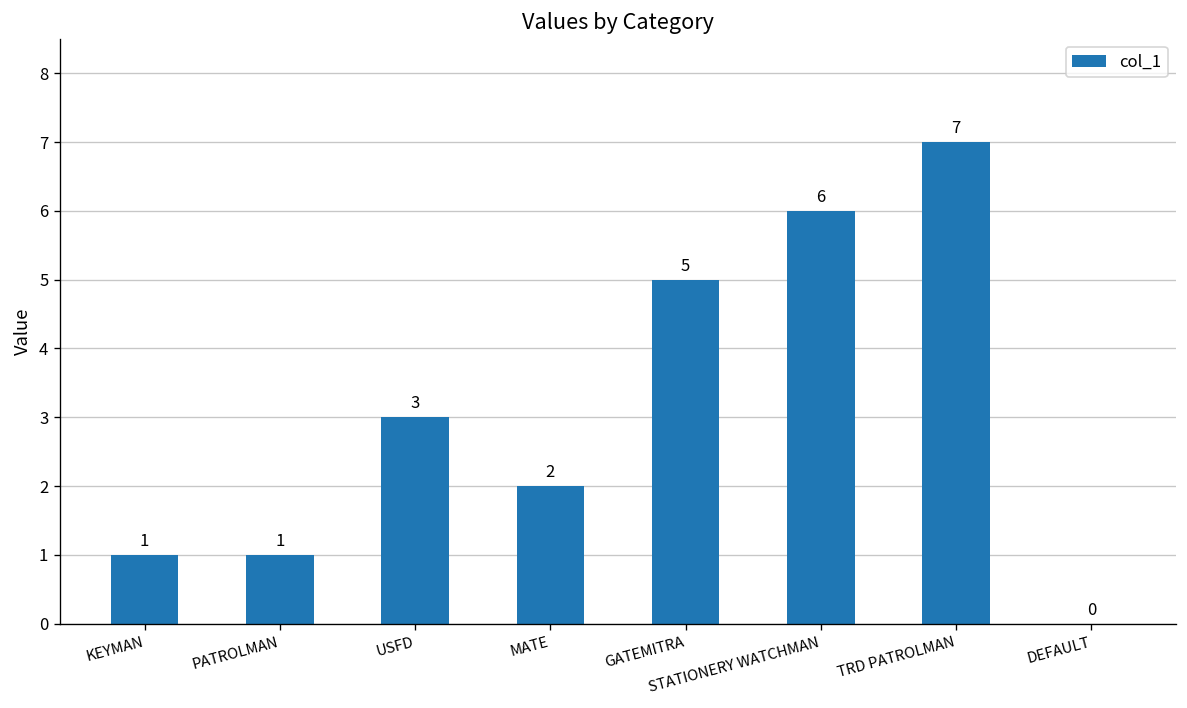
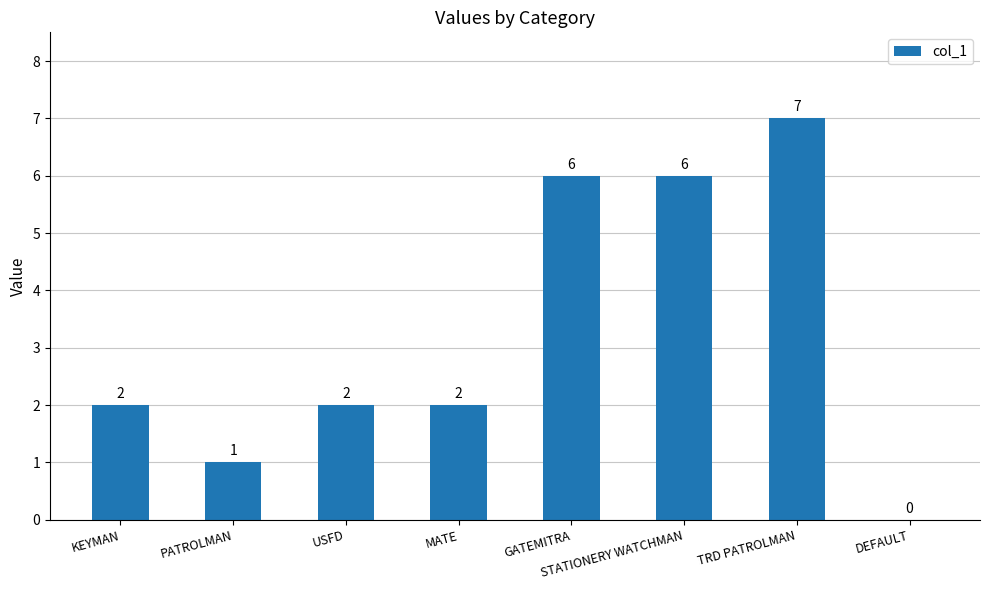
  {
-   "KEYMAN": 1,
+   "KEYMAN": 2,
    "PATROLMAN": 1,
-   "USFD": 3,
+   "USFD": 2,
    "MATE": 2,
-   "GATEMITRA": 5,
+   "GATEMITRA": 6,
    "STATIONERY WATCHMAN": 6,
    "TRD PATROLMAN": 7,
    "DEFAULT": 0
  }
